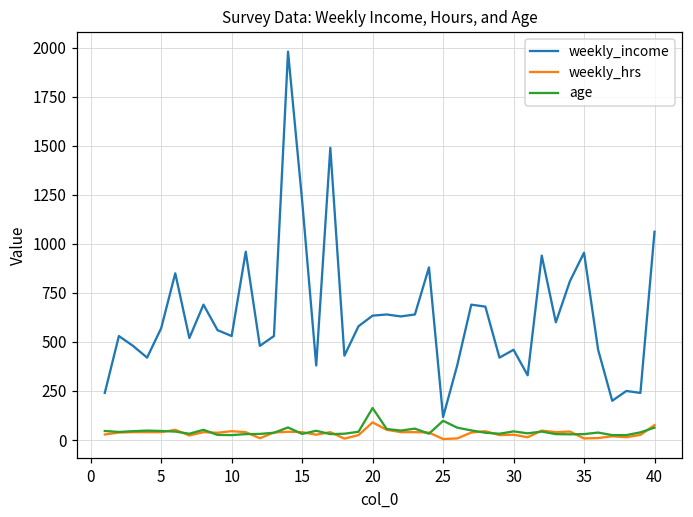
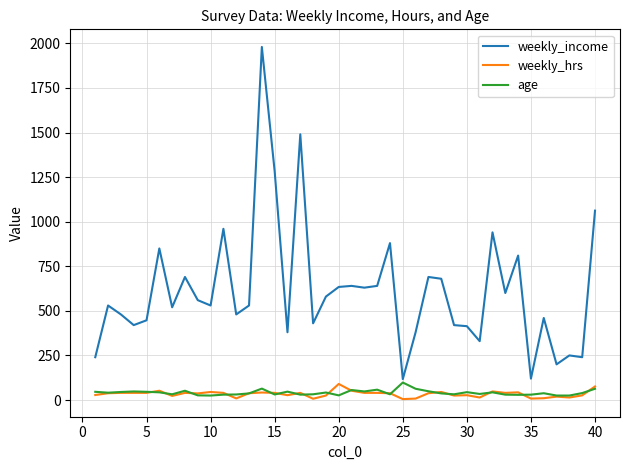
  {
    "weekly_income": {
-     "5": 570,
+     "5": 450,
      "10": 530,
-     "15": 1220,
+     "15": 1280,
      "20": 630,
      "25": 120,
-     "30": 460,
-     "35": 960,
+     "30": 410,
+     "35": 120,
      "40": 1060
    },
    "weekly_hrs": {
      "10": 50,
      "20": 90,
      "25": 10,
      "30": 30,
      "35": 10
    },
    "age": {
      "10": 30,
-     "20": 160,
+     "20": 30,
      "25": 100,
      "30": 40,
      "35": 30
    }
  }
